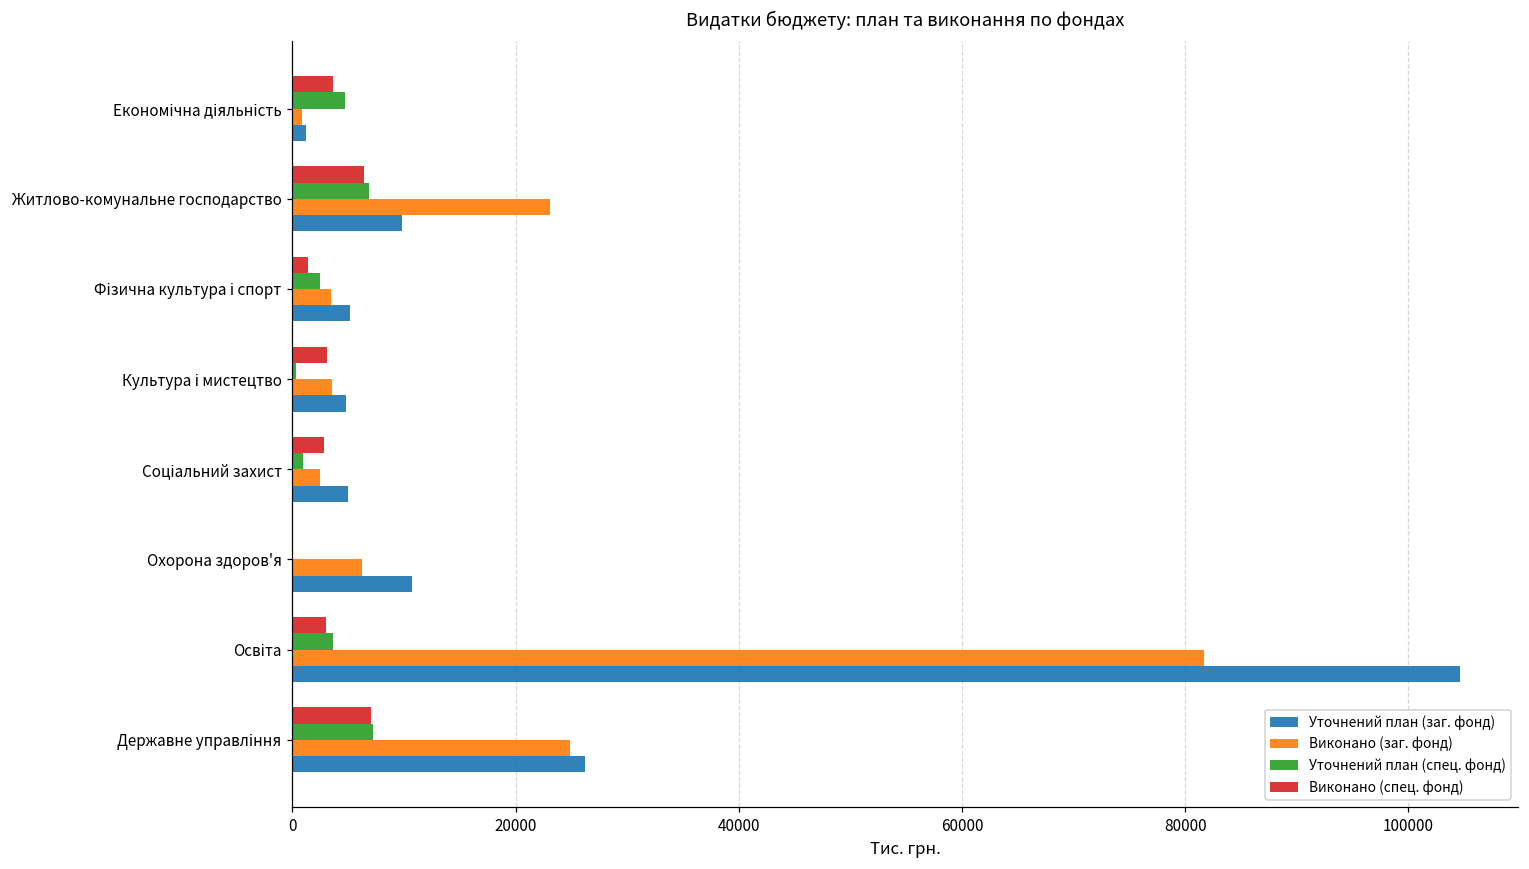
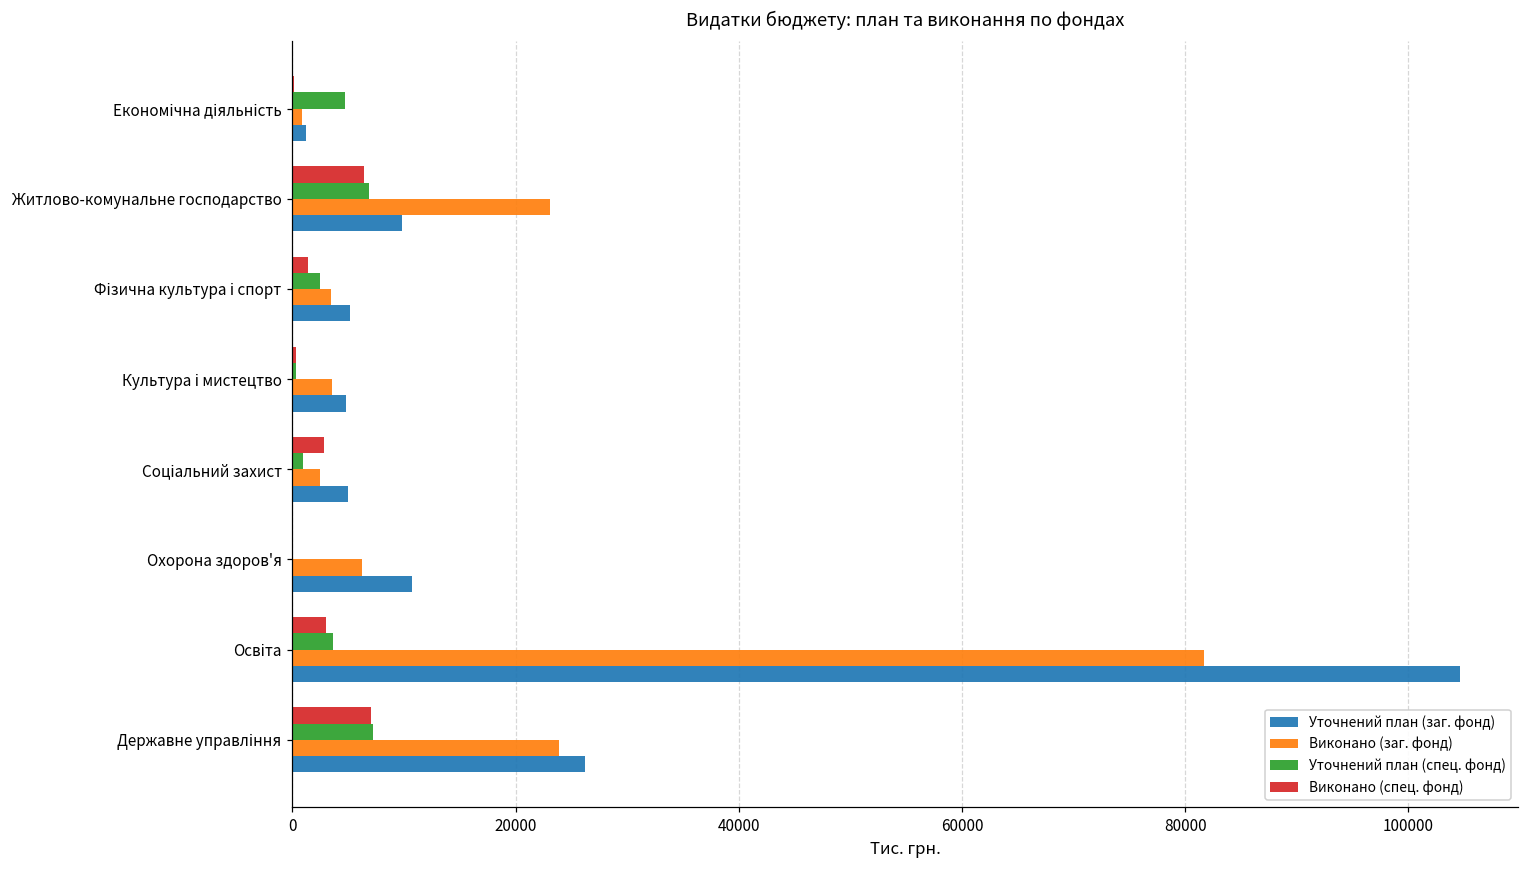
  {
    "Уточнений план (заг. фонд)": {
      "Економічна діяльність": 1200,
      "Житлово-комунальне господарство": 9800,
      "Фізична культура і спорт": 5100,
      "Культура і мистецтво": 4800,
      "Соціальний захист": 5000,
      "Охорона здоров'я": 10700,
      "Освіта": 104600,
      "Державне управління": 26200
    },
    "Виконано (заг. фонд)": {
      "Економічна діяльність": 900,
      "Житлово-комунальне господарство": 23100,
      "Фізична культура і спорт": 3500,
      "Культура і мистецтво": 3600,
      "Соціальний захист": 2500,
      "Охорона здоров'я": 6200,
      "Освіта": 81700,
-     "Державне управління": 24900
+     "Державне управління": 23900
    },
    "Уточнений план (спец. фонд)": {
      "Економічна діяльність": 4700,
      "Житлово-комунальне господарство": 6800,
      "Фізична культура і спорт": 2500,
      "Культура і мистецтво": 400,
      "Соціальний захист": 900,
      "Охорона здоров'я": 0,
      "Освіта": 3700,
      "Державне управління": 7200
    },
    "Виконано (спец. фонд)": {
-     "Економічна діяльність": 3700,
+     "Економічна діяльність": 200,
      "Житлово-комунальне господарство": 6400,
      "Фізична культура і спорт": 1400,
-     "Культура і мистецтво": 3100,
+     "Культура і мистецтво": 400,
      "Соціальний захист": 2800,
      "Охорона здоров'я": 0,
      "Освіта": 3000,
      "Державне управління": 7000
    }
  }
